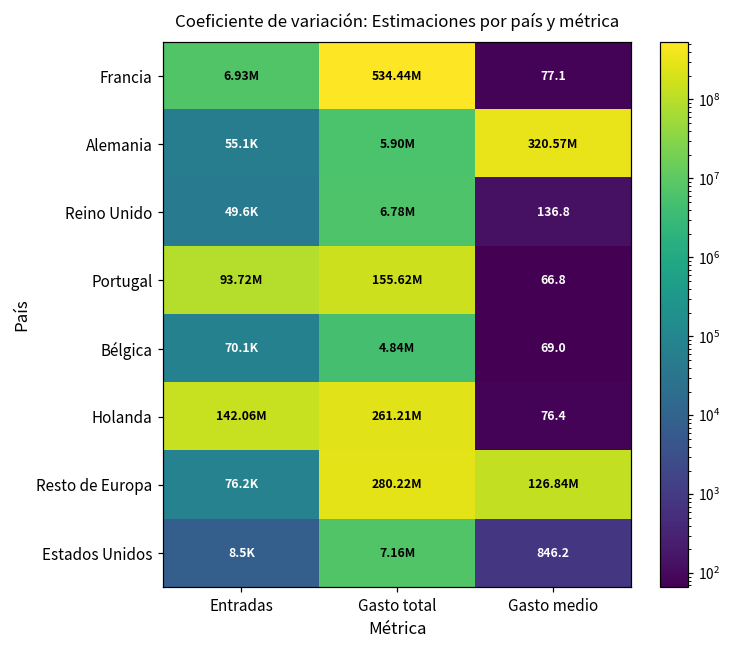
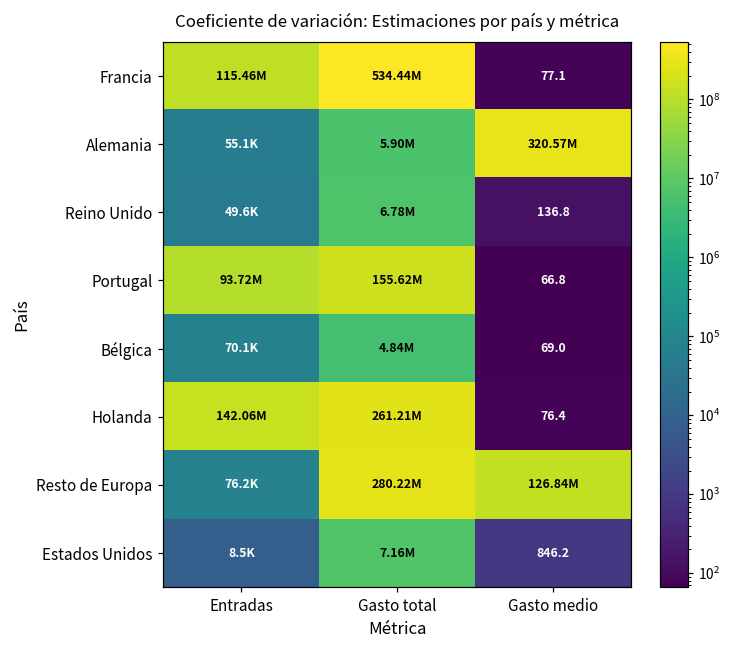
  {
    "Francia": {
-     "Entradas": "6.93M",
+     "Entradas": "115.46M",
      "Gasto total": "534.44M",
      "Gasto medio": "77.1"
    },
    "Alemania": {
      "Entradas": "55.1K",
      "Gasto total": "5.90M",
      "Gasto medio": "320.57M"
    },
    "Reino Unido": {
      "Entradas": "49.6K",
      "Gasto total": "6.78M",
      "Gasto medio": "136.8"
    },
    "Portugal": {
      "Entradas": "93.72M",
      "Gasto total": "155.62M",
      "Gasto medio": "66.8"
    },
    "Bélgica": {
      "Entradas": "70.1K",
      "Gasto total": "4.84M",
      "Gasto medio": "69.0"
    },
    "Holanda": {
      "Entradas": "142.06M",
      "Gasto total": "261.21M",
      "Gasto medio": "76.4"
    },
    "Resto de Europa": {
      "Entradas": "76.2K",
      "Gasto total": "280.22M",
      "Gasto medio": "126.84M"
    },
    "Estados Unidos": {
      "Entradas": "8.5K",
      "Gasto total": "7.16M",
      "Gasto medio": "846.2"
    }
  }
